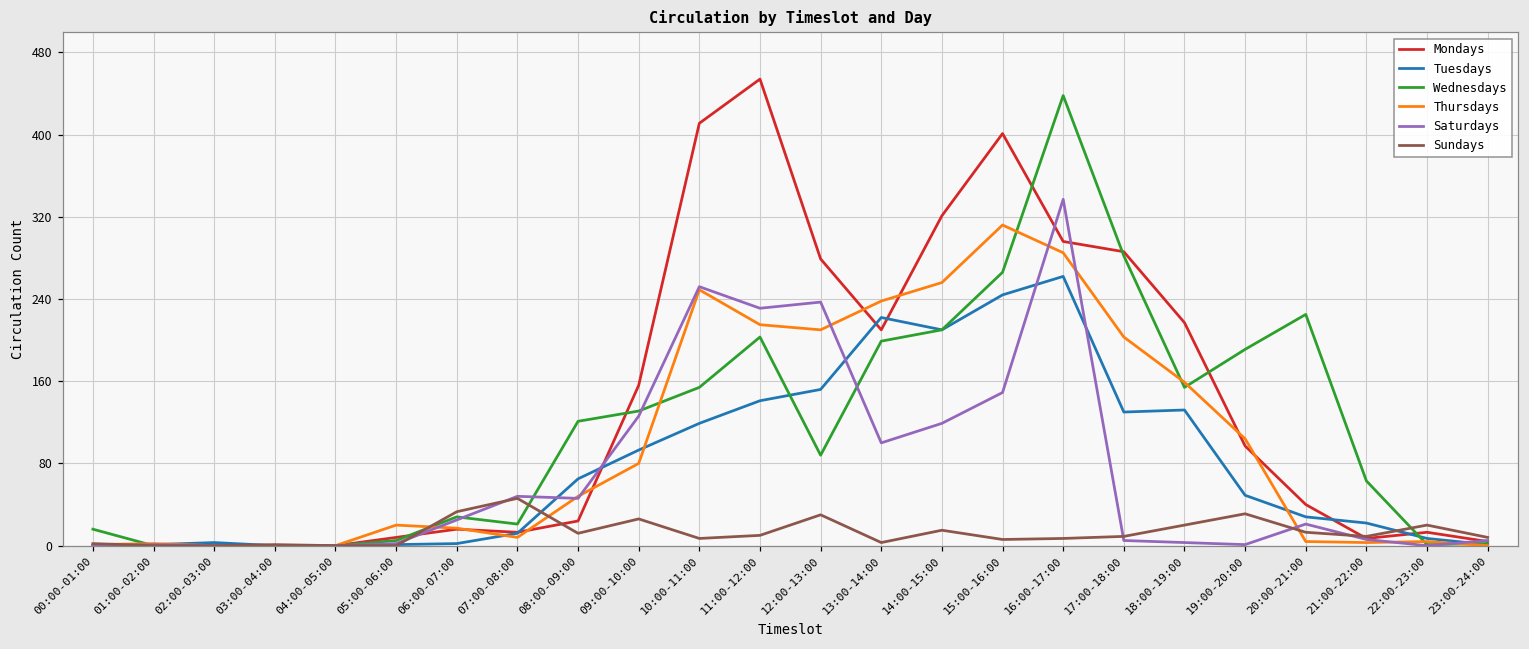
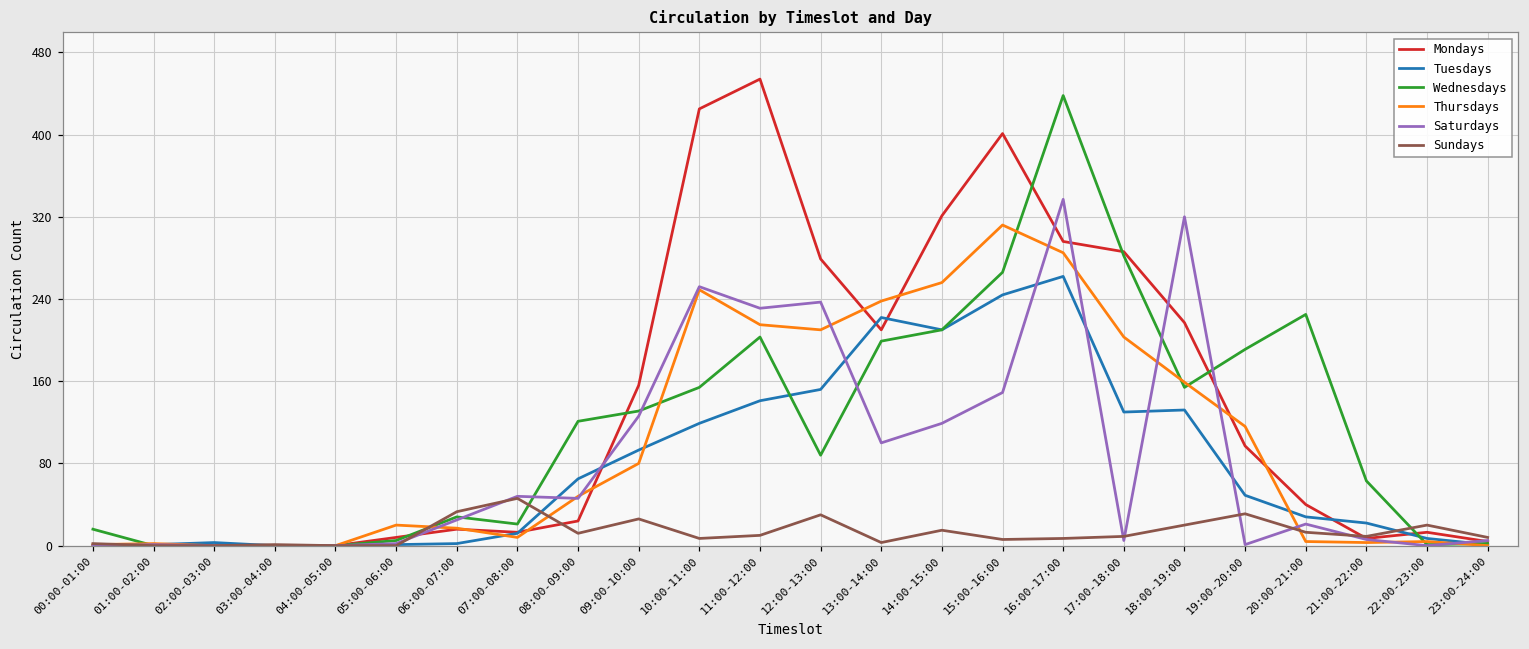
  {
    "Mondays": {
      "05:00-06:00": 10,
      "08:00-09:00": 20,
      "09:00-10:00": 160,
-     "10:00-11:00": 410,
+     "10:00-11:00": 430,
      "11:00-12:00": 450,
      "12:00-13:00": 280,
      "13:00-14:00": 210,
      "14:00-15:00": 320,
      "15:00-16:00": 400,
      "16:00-17:00": 300,
      "17:00-18:00": 290,
      "18:00-19:00": 220,
      "19:00-20:00": 100,
      "20:00-21:00": 40,
      "22:00-23:00": 10
    },
    "Tuesdays": {
      "02:00-03:00": 0,
      "06:00-07:00": 0,
      "08:00-09:00": 70,
      "09:00-10:00": 90,
      "10:00-11:00": 120,
      "11:00-12:00": 140,
      "12:00-13:00": 150,
      "13:00-14:00": 220,
      "15:00-16:00": 240,
      "16:00-17:00": 260,
      "17:00-18:00": 130,
      "18:00-19:00": 130,
      "19:00-20:00": 50,
      "20:00-21:00": 30,
      "21:00-22:00": 20,
      "22:00-23:00": 10
    },
    "Wednesdays": {
      "00:00-01:00": 20,
      "05:00-06:00": 10,
      "06:00-07:00": 30,
      "07:00-08:00": 20,
      "08:00-09:00": 120,
      "09:00-10:00": 130,
      "10:00-11:00": 150,
      "11:00-12:00": 200,
      "12:00-13:00": 90,
      "13:00-14:00": 200,
      "15:00-16:00": 270,
      "16:00-17:00": 440,
      "17:00-18:00": 280,
      "18:00-19:00": 150,
      "19:00-20:00": 190,
      "20:00-21:00": 230,
      "21:00-22:00": 60
    },
    "Thursdays": {
      "05:00-06:00": 20,
      "07:00-08:00": 10,
      "09:00-10:00": 80,
      "10:00-11:00": 250,
      "11:00-12:00": 220,
      "12:00-13:00": 210,
      "13:00-14:00": 240,
      "14:00-15:00": 260,
      "15:00-16:00": 310,
      "16:00-17:00": 290,
      "17:00-18:00": 200,
      "18:00-19:00": 160,
-     "19:00-20:00": 100,
+     "19:00-20:00": 120,
      "20:00-21:00": 0,
      "21:00-22:00": 0,
      "22:00-23:00": 0
    },
    "Saturdays": {
      "06:00-07:00": 30,
      "09:00-10:00": 130,
      "10:00-11:00": 250,
      "11:00-12:00": 230,
      "12:00-13:00": 240,
      "13:00-14:00": 100,
      "14:00-15:00": 120,
      "15:00-16:00": 150,
      "16:00-17:00": 340,
      "17:00-18:00": 10,
-     "18:00-19:00": 0,
+     "18:00-19:00": 320,
      "19:00-20:00": 0,
      "20:00-21:00": 20
    },
    "Sundays": {
      "06:00-07:00": 30,
      "08:00-09:00": 10,
      "09:00-10:00": 30,
      "10:00-11:00": 10,
      "11:00-12:00": 10,
      "12:00-13:00": 30,
      "13:00-14:00": 0,
      "14:00-15:00": 20,
      "15:00-16:00": 10,
      "16:00-17:00": 10,
      "17:00-18:00": 10,
      "18:00-19:00": 20,
      "19:00-20:00": 30,
      "20:00-21:00": 10,
      "22:00-23:00": 20,
      "23:00-24:00": 10
    }
  }
